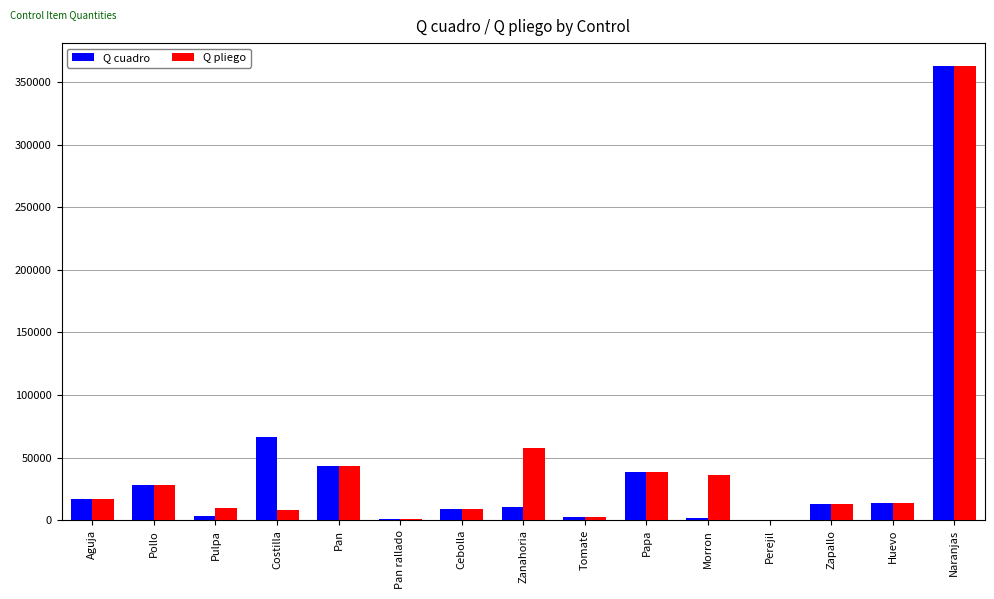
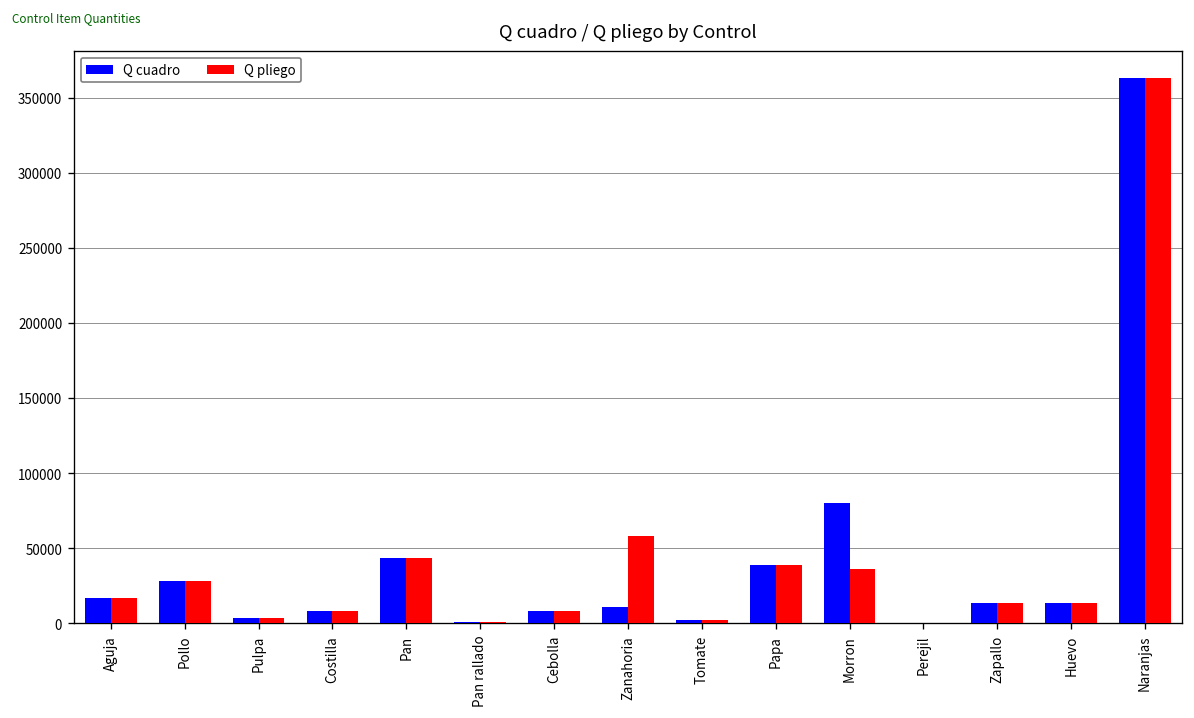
  {
    "Q cuadro": {
      "Aguja": 17000,
      "Pollo": 28000,
      "Pulpa": 3000,
-     "Costilla": 66000,
+     "Costilla": 8000,
      "Pan": 44000,
      "Cebolla": 9000,
      "Zanahoria": 11000,
      "Tomate": 2000,
      "Papa": 39000,
-     "Morron": 1000,
+     "Morron": 80000,
      "Zapallo": 13000,
      "Huevo": 14000,
      "Naranjas": 363000
    },
    "Q pliego": {
      "Aguja": 17000,
      "Pollo": 28000,
-     "Pulpa": 10000,
+     "Pulpa": 3000,
      "Costilla": 8000,
      "Pan": 44000,
      "Cebolla": 9000,
      "Zanahoria": 58000,
      "Tomate": 2000,
      "Papa": 39000,
      "Morron": 36000,
      "Zapallo": 13000,
      "Huevo": 14000,
      "Naranjas": 363000
    }
  }
